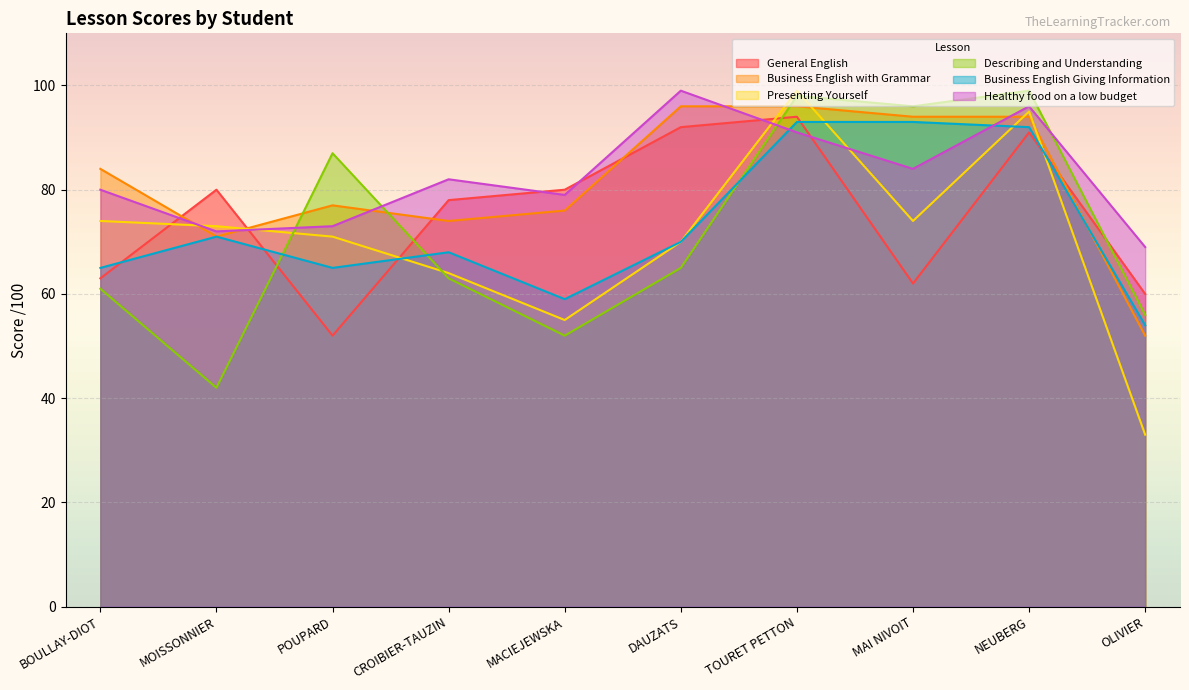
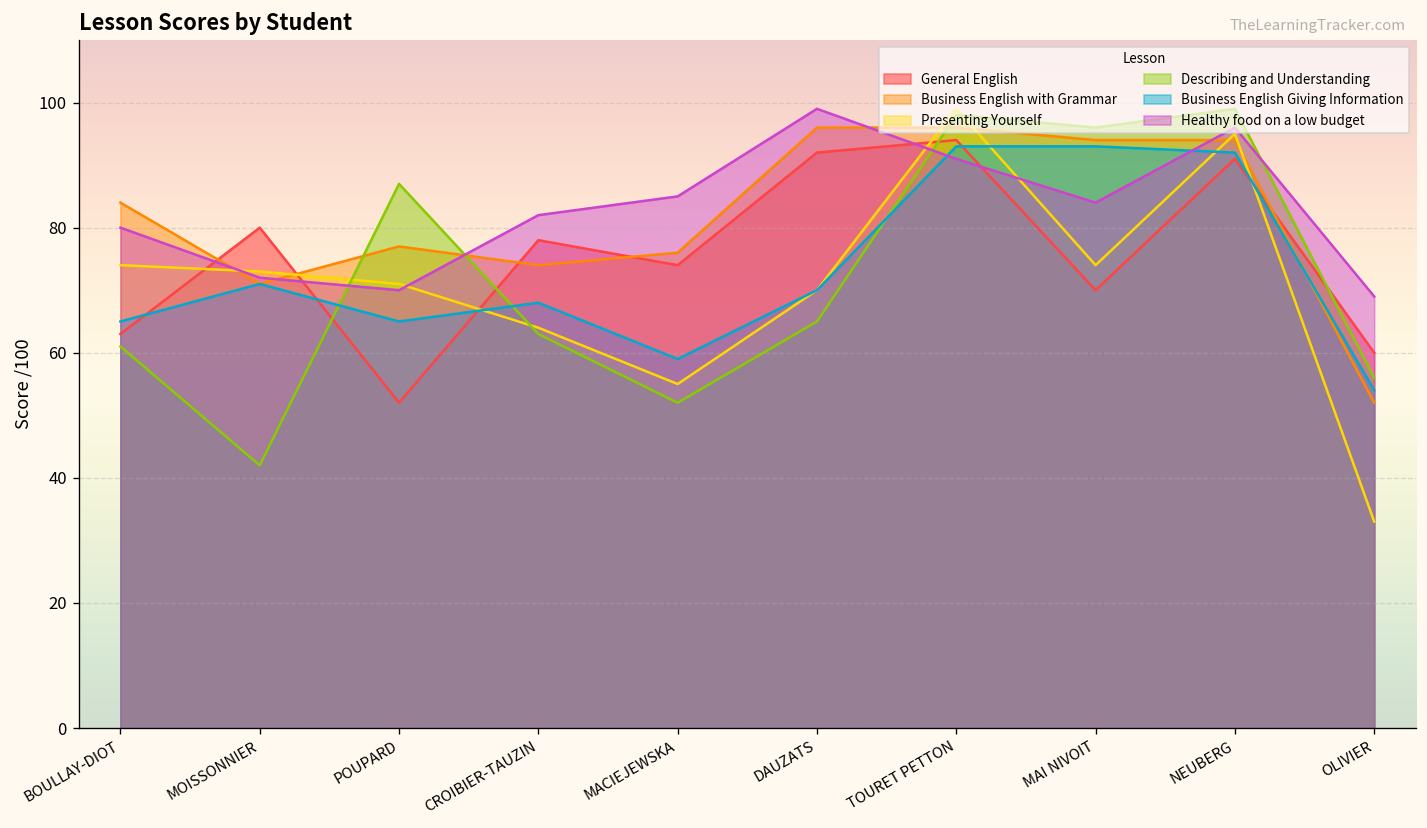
  {
    "General English": {
      "BOULLAY-DIOT": 63,
      "MOISSONNIER": 80,
      "POUPARD": 52,
      "CROIBIER-TAUZIN": 78,
-     "MACIEJEWSKA": 80,
+     "MACIEJEWSKA": 74,
      "DAUZATS": 92,
      "TOURET PETTON": 94,
-     "MAI NIVOIT": 62,
+     "MAI NIVOIT": 70,
      "NEUBERG": 91,
      "OLIVIER": 60
    },
    "Describing and Understanding": {
      "BOULLAY-DIOT": 61,
      "MOISSONNIER": 42,
      "POUPARD": 87,
      "CROIBIER-TAUZIN": 63,
      "MACIEJEWSKA": 52,
      "DAUZATS": 65,
      "OLIVIER": 56
    },
    "Business English Giving Information": {
      "BOULLAY-DIOT": 65,
      "POUPARD": 65,
      "CROIBIER-TAUZIN": 68,
      "MACIEJEWSKA": 59,
      "TOURET PETTON": 93,
      "MAI NIVOIT": 93,
      "NEUBERG": 92,
      "OLIVIER": 54
    },
    "Healthy food on a low budget": {
      "BOULLAY-DIOT": 80,
      "MOISSONNIER": 72,
-     "POUPARD": 73,
+     "POUPARD": 70,
      "CROIBIER-TAUZIN": 82,
-     "MACIEJEWSKA": 79,
+     "MACIEJEWSKA": 85,
      "DAUZATS": 99,
      "TOURET PETTON": 91,
      "MAI NIVOIT": 84,
      "OLIVIER": 69
    }
  }
